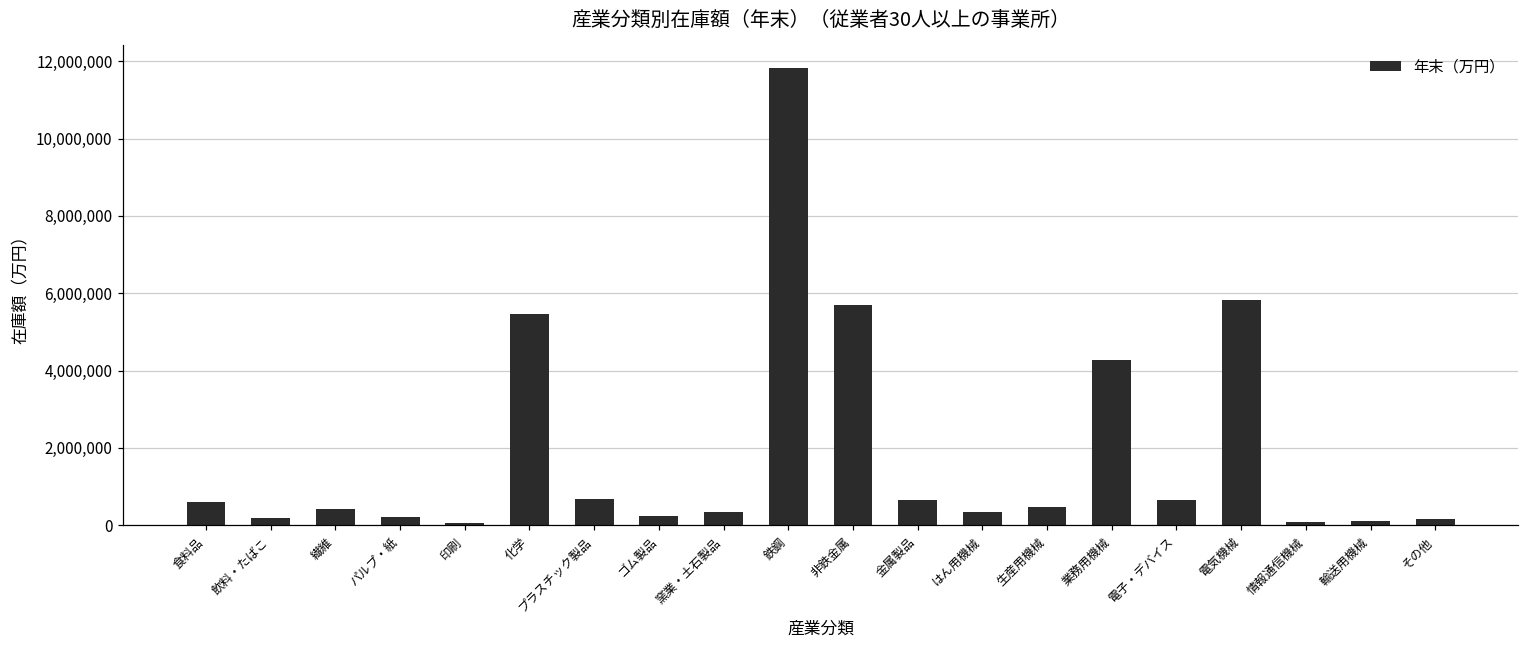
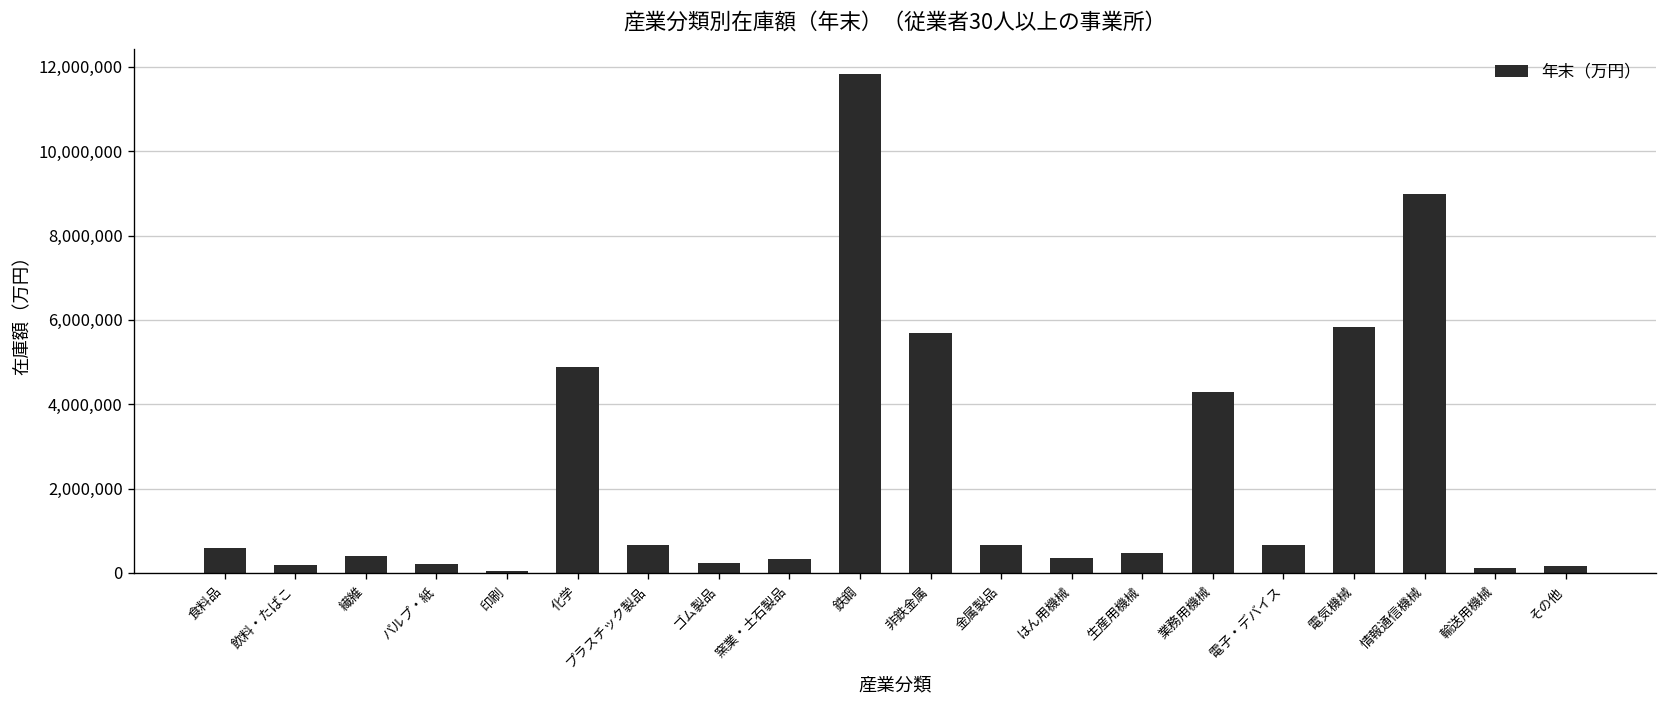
  {
    "食料品": "600,000",
    "飲料・たばこ": "200,000",
    "繊維": "400,000",
    "パルプ・紙": "200,000",
-   "化学": "5,500,000",
+   "化学": "4,900,000",
    "プラスチック製品": "700,000",
    "ゴム製品": "200,000",
    "窯業・土石製品": "300,000",
    "鉄鋼": "11,800,000",
    "非鉄金属": "5,700,000",
    "金属製品": "700,000",
    "はん用機械": "400,000",
    "生産用機械": "500,000",
    "業務用機械": "4,300,000",
    "電子・デバイス": "700,000",
    "電気機械": "5,800,000",
-   "情報通信機械": "100,000",
+   "情報通信機械": "9,000,000",
    "輸送用機械": "100,000",
    "その他": "200,000"
  }
